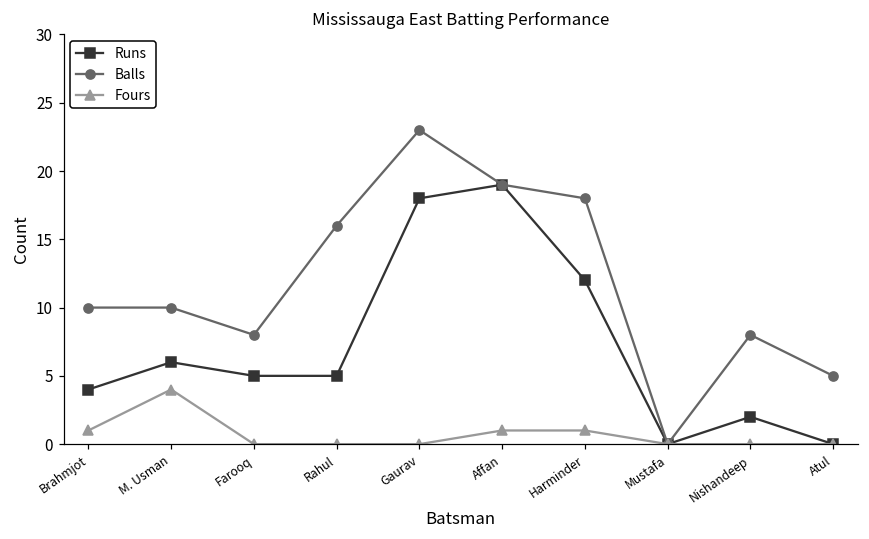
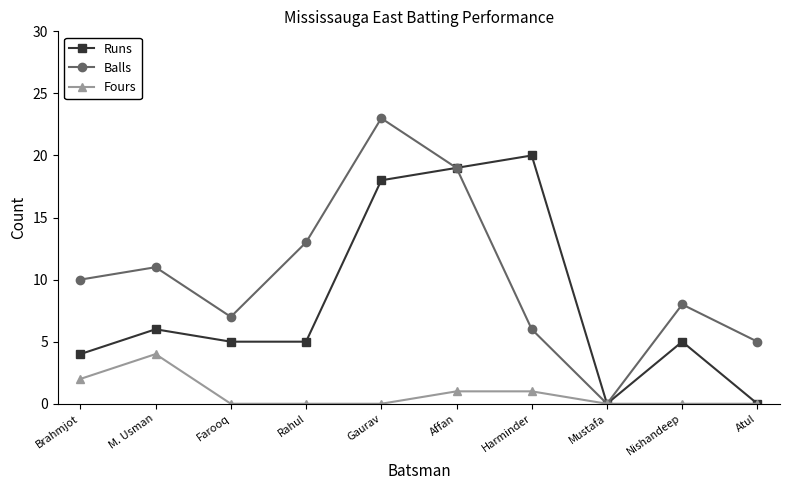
  {
    "Runs": {
      "Brahmjot": 4,
      "M. Usman": 6,
      "Farooq": 5,
      "Rahul": 5,
      "Gaurav": 18,
-     "Harminder": 12,
-     "Nishandeep": 2
+     "Harminder": 20,
+     "Nishandeep": 5
    },
    "Balls": {
      "Brahmjot": 10,
-     "M. Usman": 10,
-     "Farooq": 8,
-     "Rahul": 16,
+     "M. Usman": 11,
+     "Farooq": 7,
+     "Rahul": 13,
      "Gaurav": 23,
-     "Harminder": 18,
+     "Harminder": 6,
      "Nishandeep": 8,
      "Atul": 5
    },
    "Fours": {
-     "Brahmjot": 1,
+     "Brahmjot": 2,
      "M. Usman": 4,
      "Farooq": 0,
      "Rahul": 0,
      "Gaurav": 0,
      "Affan": 1,
      "Harminder": 1,
      "Nishandeep": 0
    }
  }
